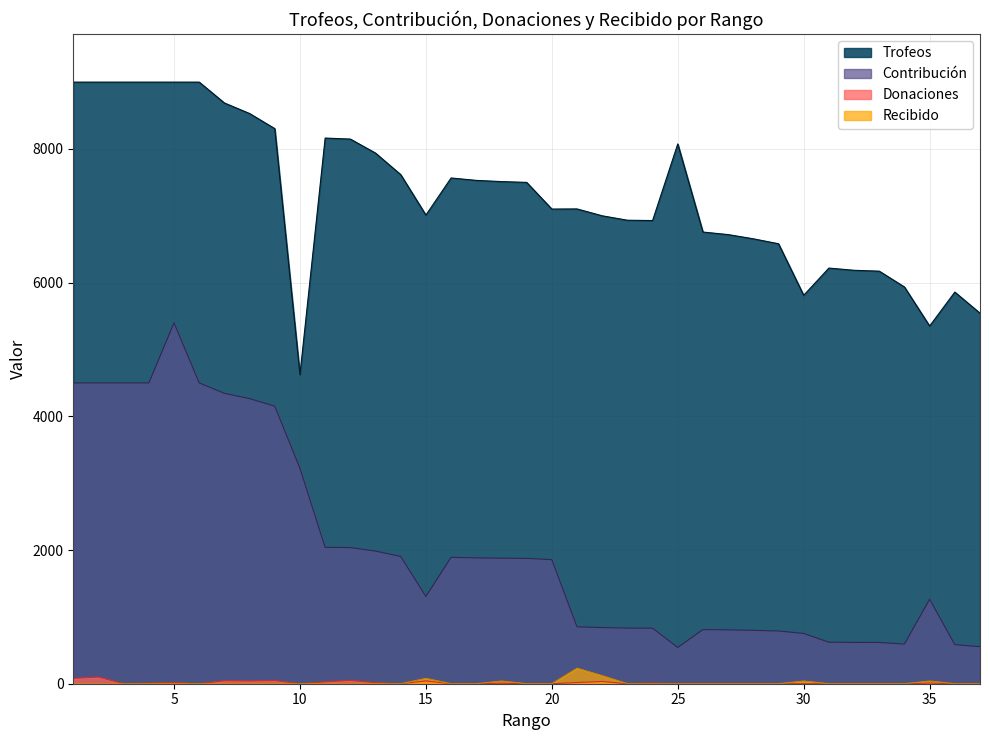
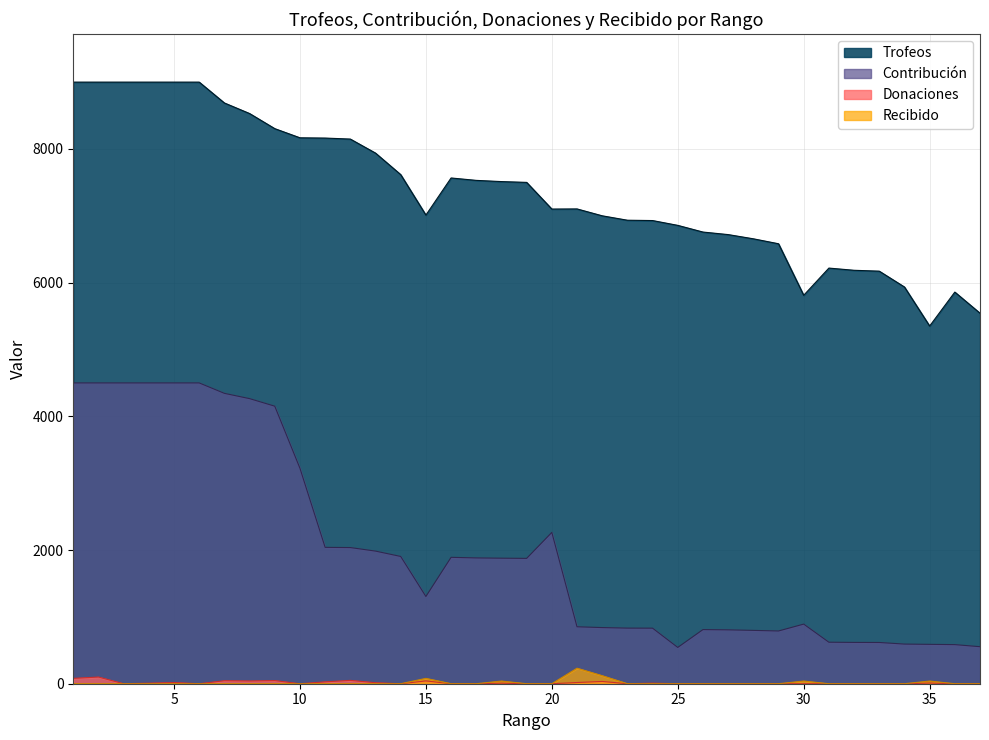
  {
    "Trofeos": {
      "5": 9000,
-     "10": 4600,
+     "10": 8200,
      "15": 7000,
      "20": 7100,
-     "25": 8100,
+     "25": 6900,
      "30": 5800,
      "35": 5400
    },
    "Contribución": {
-     "5": 5400,
+     "5": 4500,
      "10": 3200,
      "15": 1300,
-     "20": 1900,
+     "20": 2300,
      "25": 500,
-     "30": 800,
-     "35": 1300
+     "30": 900,
+     "35": 600
    },
    "Donaciones": {
      "30": 0
    },
    "Recibido": {
      "30": 0
    }
  }
